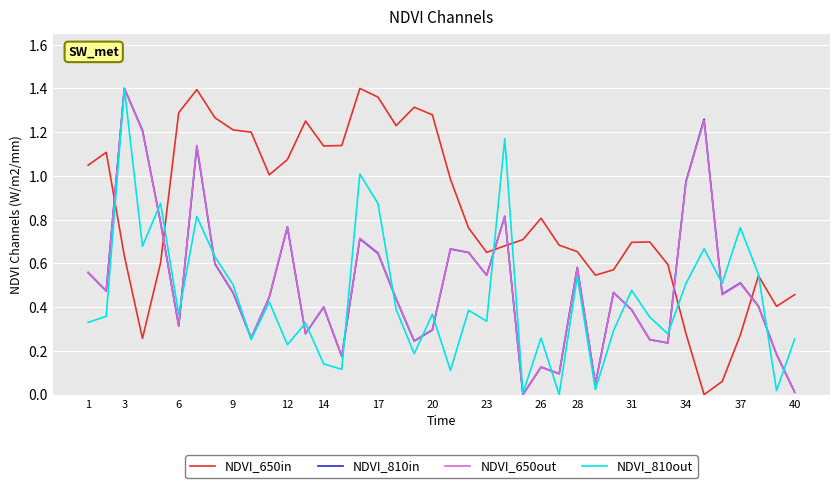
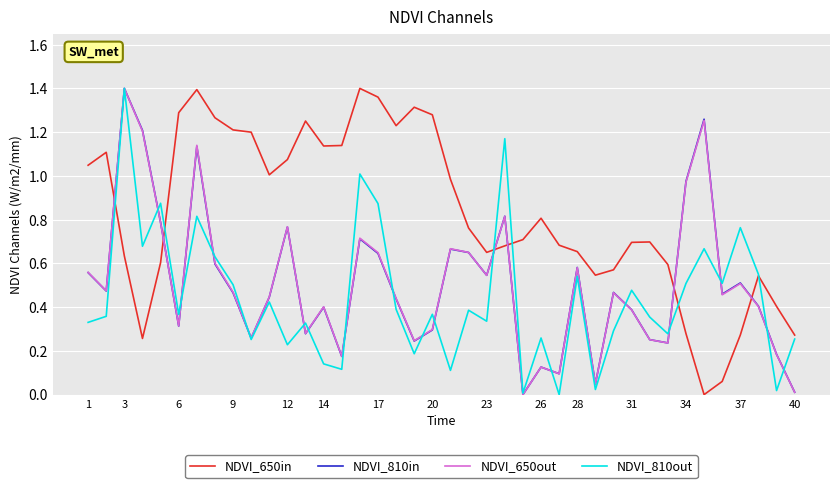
  {
    "NDVI_650in": {
-     "40": 0.46
+     "40": 0.27
    },
    "NDVI_810out": {
      "40": 0.25
    }
  }
